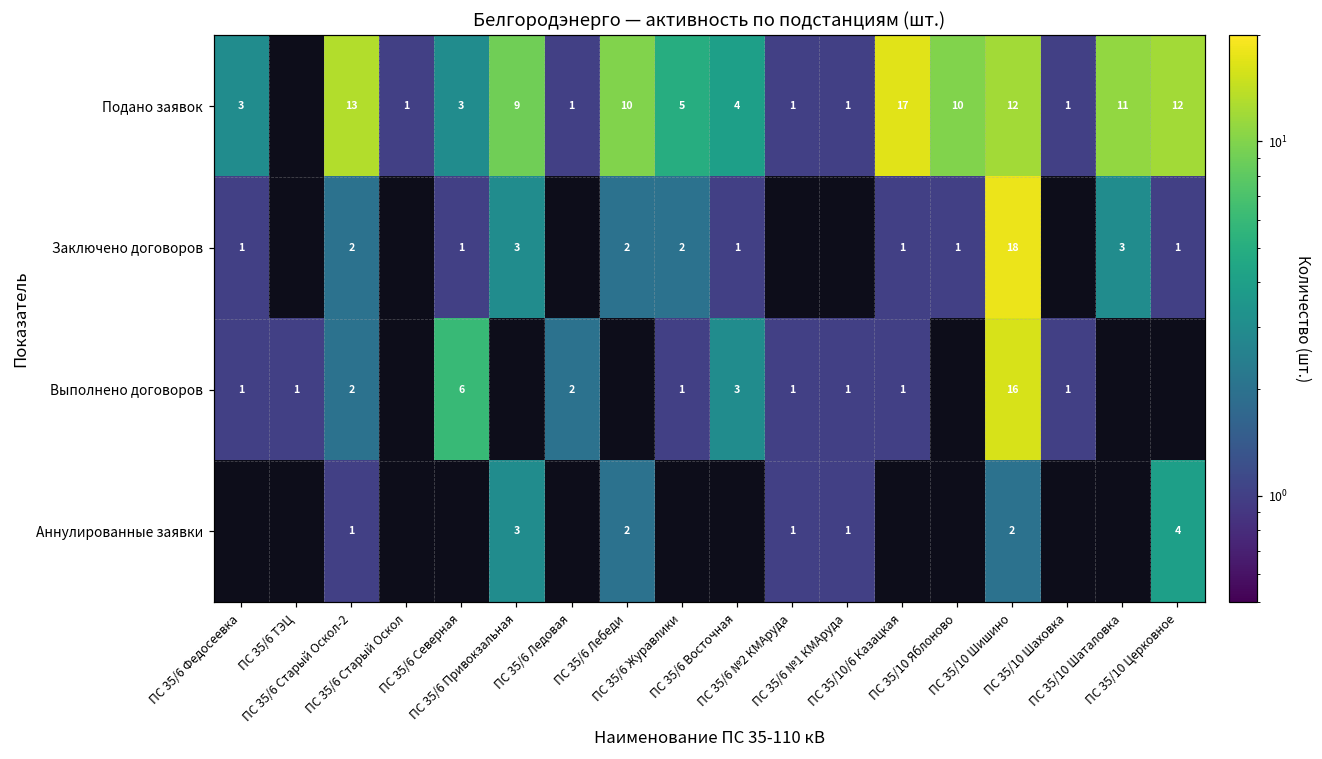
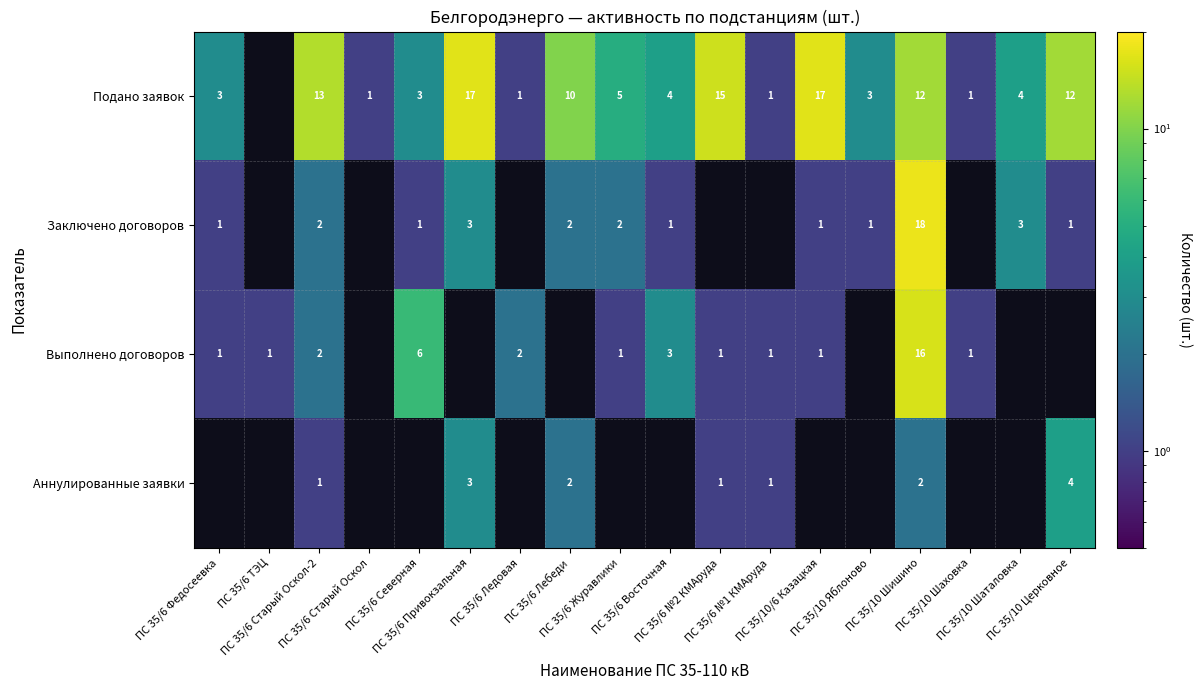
  {
    "Подано заявок": {
      "ПС 35/6 Федосеевка": 3,
      "ПС 35/6 Старый Оскол-2": 13,
      "ПС 35/6 Старый Оскол": 1,
      "ПС 35/6 Северная": 3,
-     "ПС 35/6 Привокзальная": 9,
+     "ПС 35/6 Привокзальная": 17,
      "ПС 35/6 Ледовая": 1,
      "ПС 35/6 Лебеди": 10,
      "ПС 35/6 Журавлики": 5,
      "ПС 35/6 Восточная": 4,
-     "ПС 35/6 №2 КМАруда": 1,
+     "ПС 35/6 №2 КМАруда": 15,
      "ПС 35/6 №1 КМАруда": 1,
      "ПС 35/10/6 Казацкая": 17,
-     "ПС 35/10 Яблоново": 10,
+     "ПС 35/10 Яблоново": 3,
      "ПС 35/10 Шишино": 12,
      "ПС 35/10 Шаховка": 1,
-     "ПС 35/10 Шаталовка": 11,
+     "ПС 35/10 Шаталовка": 4,
      "ПС 35/10 Церковное": 12
    },
    "Заключено договоров": {
      "ПС 35/6 Федосеевка": 1,
      "ПС 35/6 Старый Оскол-2": 2,
      "ПС 35/6 Северная": 1,
      "ПС 35/6 Привокзальная": 3,
      "ПС 35/6 Лебеди": 2,
      "ПС 35/6 Журавлики": 2,
      "ПС 35/6 Восточная": 1,
      "ПС 35/10/6 Казацкая": 1,
      "ПС 35/10 Яблоново": 1,
      "ПС 35/10 Шишино": 18,
      "ПС 35/10 Шаталовка": 3,
      "ПС 35/10 Церковное": 1
    },
    "Выполнено договоров": {
      "ПС 35/6 Федосеевка": 1,
      "ПС 35/6 ТЭЦ": 1,
      "ПС 35/6 Старый Оскол-2": 2,
      "ПС 35/6 Северная": 6,
      "ПС 35/6 Ледовая": 2,
      "ПС 35/6 Журавлики": 1,
      "ПС 35/6 Восточная": 3,
      "ПС 35/6 №2 КМАруда": 1,
      "ПС 35/6 №1 КМАруда": 1,
      "ПС 35/10/6 Казацкая": 1,
      "ПС 35/10 Шишино": 16,
      "ПС 35/10 Шаховка": 1
    },
    "Аннулированные заявки": {
      "ПС 35/6 Старый Оскол-2": 1,
      "ПС 35/6 Привокзальная": 3,
      "ПС 35/6 Лебеди": 2,
      "ПС 35/6 №2 КМАруда": 1,
      "ПС 35/6 №1 КМАруда": 1,
      "ПС 35/10 Шишино": 2,
      "ПС 35/10 Церковное": 4
    }
  }
